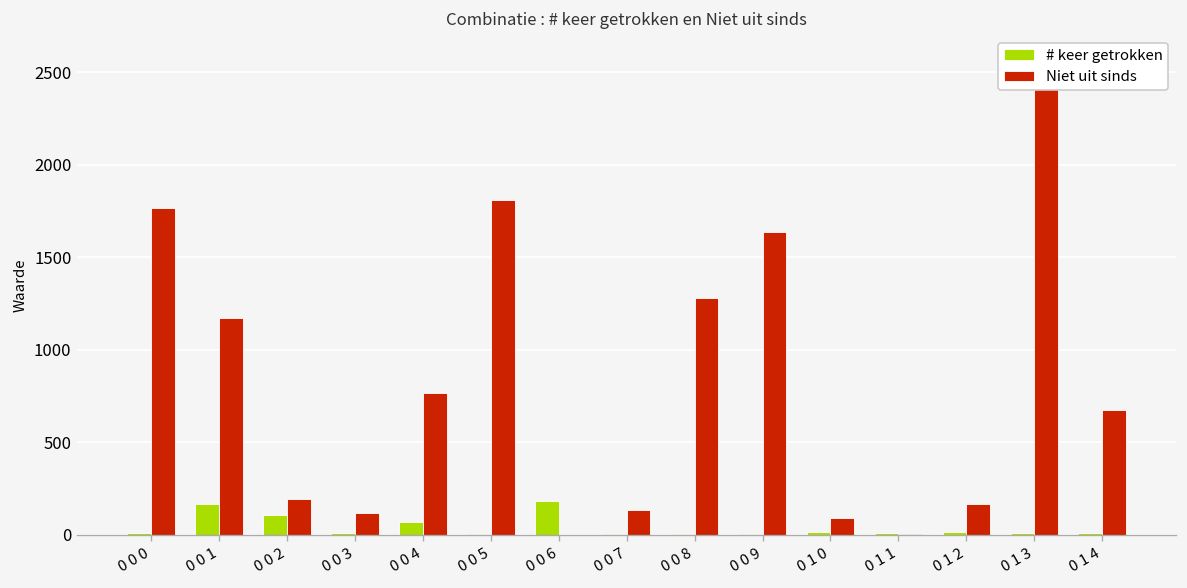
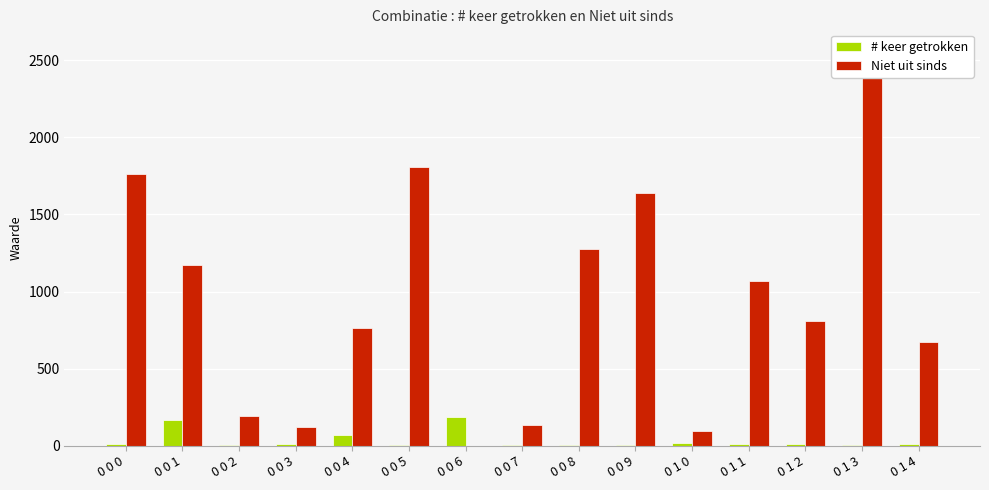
  {
    "# keer getrokken": {
      "0 0 1": 170,
-     "0 0 2": 110,
+     "0 0 2": 10,
      "0 0 4": 70,
      "0 0 6": 180
    },
    "Niet uit sinds": {
      "0 0 0": 1770,
      "0 0 1": 1170,
      "0 0 2": 190,
      "0 0 3": 120,
      "0 0 4": 770,
      "0 0 5": 1810,
      "0 0 7": 140,
      "0 0 8": 1280,
      "0 0 9": 1640,
      "0 1 0": 90,
-     "0 1 1": 0,
-     "0 1 2": 170,
+     "0 1 1": 1070,
+     "0 1 2": 810,
      "0 1 4": 680
    }
  }
